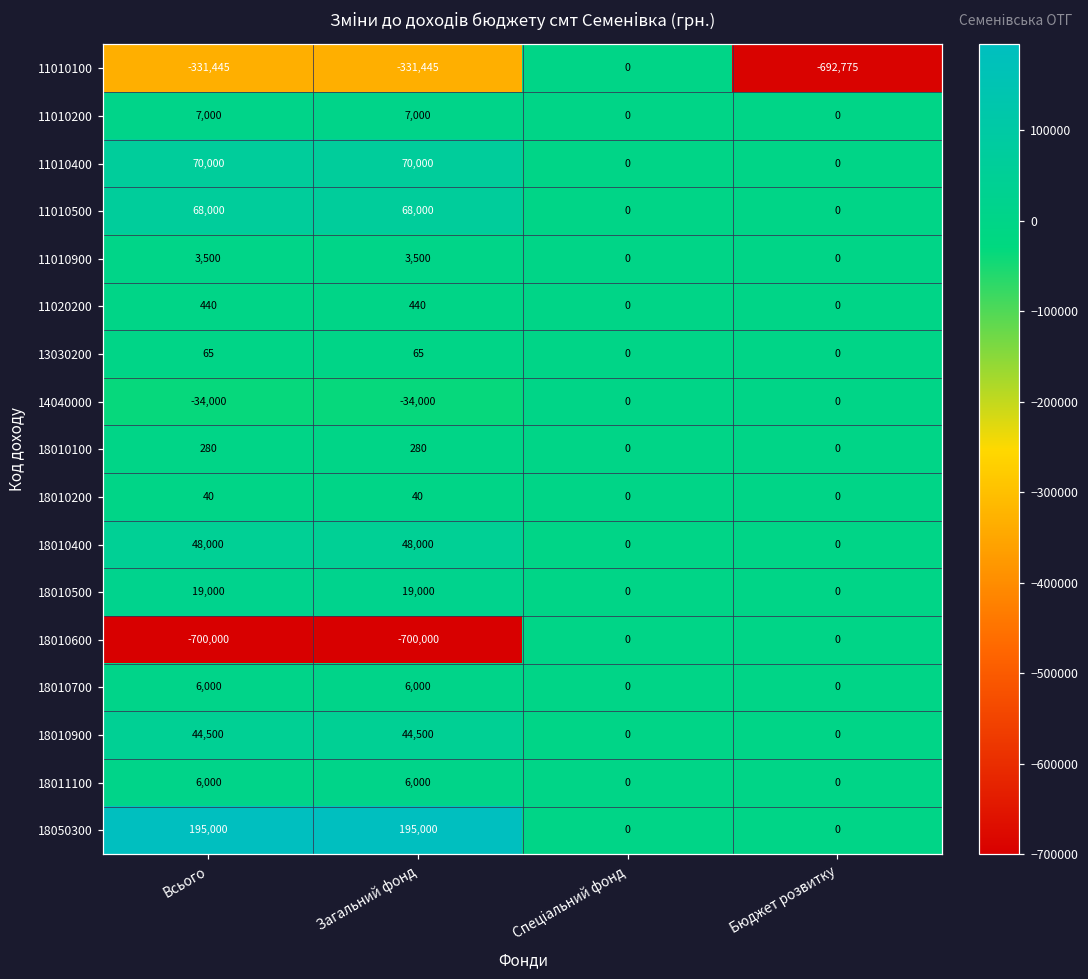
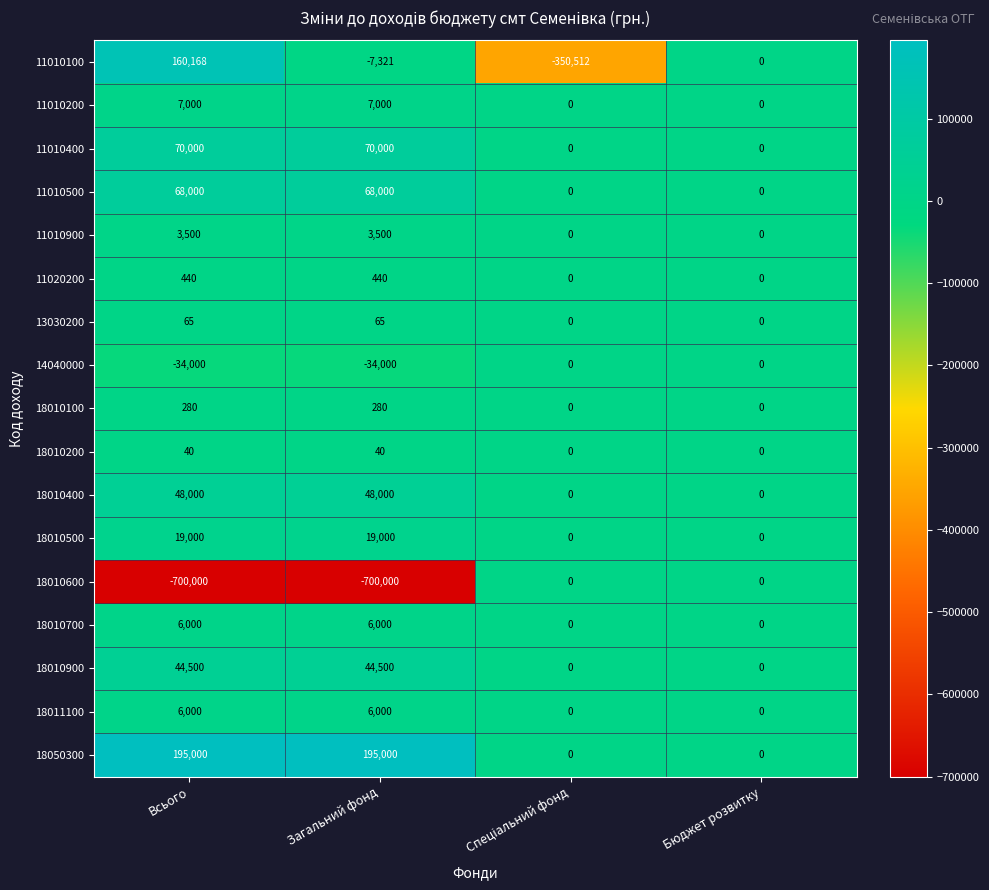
  {
    "11010100": {
-     "Всього": "-331,445",
-     "Загальний фонд": "-331,445",
-     "Спеціальний фонд": "0",
-     "Бюджет розвитку": "-692,775"
+     "Всього": "160,168",
+     "Загальний фонд": "-7,321",
+     "Спеціальний фонд": "-350,512",
+     "Бюджет розвитку": "0"
    },
    "11010200": {
      "Всього": "7,000",
      "Загальний фонд": "7,000",
      "Спеціальний фонд": "0",
      "Бюджет розвитку": "0"
    },
    "11010400": {
      "Всього": "70,000",
      "Загальний фонд": "70,000",
      "Спеціальний фонд": "0",
      "Бюджет розвитку": "0"
    },
    "11010500": {
      "Всього": "68,000",
      "Загальний фонд": "68,000",
      "Спеціальний фонд": "0",
      "Бюджет розвитку": "0"
    },
    "11010900": {
      "Всього": "3,500",
      "Загальний фонд": "3,500",
      "Спеціальний фонд": "0",
      "Бюджет розвитку": "0"
    },
    "11020200": {
      "Всього": "440",
      "Загальний фонд": "440",
      "Спеціальний фонд": "0",
      "Бюджет розвитку": "0"
    },
    "13030200": {
      "Всього": "65",
      "Загальний фонд": "65",
      "Спеціальний фонд": "0",
      "Бюджет розвитку": "0"
    },
    "14040000": {
      "Всього": "-34,000",
      "Загальний фонд": "-34,000",
      "Спеціальний фонд": "0",
      "Бюджет розвитку": "0"
    },
    "18010100": {
      "Всього": "280",
      "Загальний фонд": "280",
      "Спеціальний фонд": "0",
      "Бюджет розвитку": "0"
    },
    "18010200": {
      "Всього": "40",
      "Загальний фонд": "40",
      "Спеціальний фонд": "0",
      "Бюджет розвитку": "0"
    },
    "18010400": {
      "Всього": "48,000",
      "Загальний фонд": "48,000",
      "Спеціальний фонд": "0",
      "Бюджет розвитку": "0"
    },
    "18010500": {
      "Всього": "19,000",
      "Загальний фонд": "19,000",
      "Спеціальний фонд": "0",
      "Бюджет розвитку": "0"
    },
    "18010600": {
      "Всього": "-700,000",
      "Загальний фонд": "-700,000",
      "Спеціальний фонд": "0",
      "Бюджет розвитку": "0"
    },
    "18010700": {
      "Всього": "6,000",
      "Загальний фонд": "6,000",
      "Спеціальний фонд": "0",
      "Бюджет розвитку": "0"
    },
    "18010900": {
      "Всього": "44,500",
      "Загальний фонд": "44,500",
      "Спеціальний фонд": "0",
      "Бюджет розвитку": "0"
    },
    "18011100": {
      "Всього": "6,000",
      "Загальний фонд": "6,000",
      "Спеціальний фонд": "0",
      "Бюджет розвитку": "0"
    },
    "18050300": {
      "Всього": "195,000",
      "Загальний фонд": "195,000",
      "Спеціальний фонд": "0",
      "Бюджет розвитку": "0"
    }
  }
